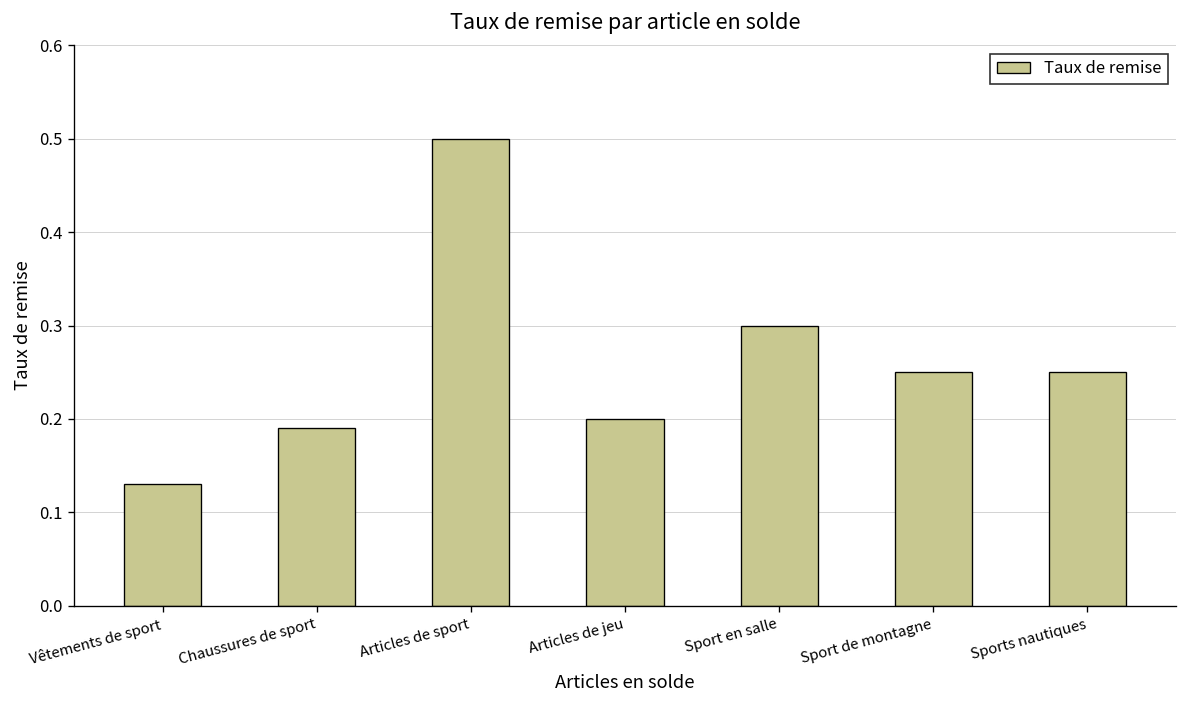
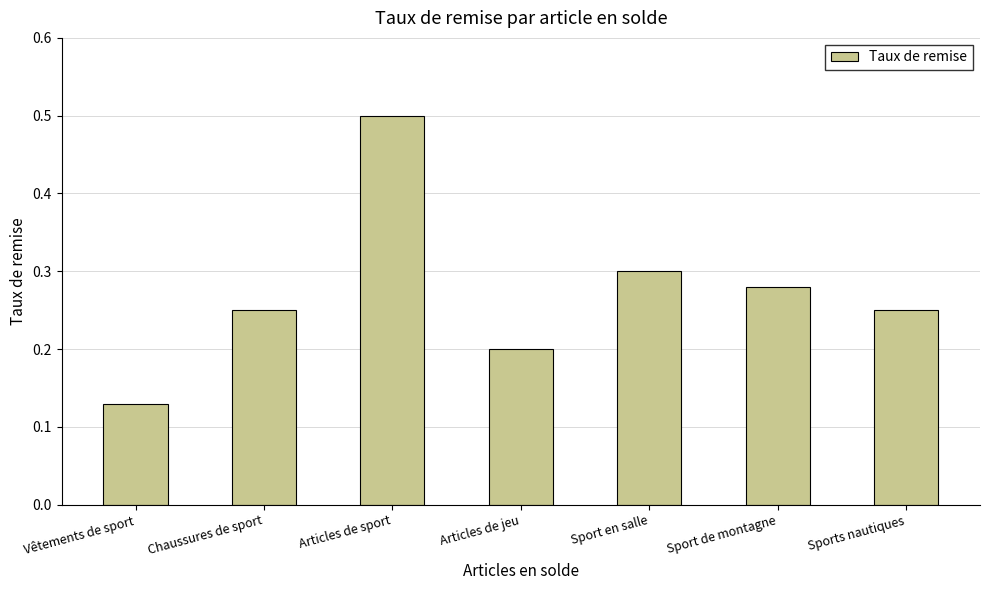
  {
    "Vêtements de sport": 0.13,
-   "Chaussures de sport": 0.19,
+   "Chaussures de sport": 0.25,
    "Articles de sport": 0.50,
    "Articles de jeu": 0.20,
    "Sport en salle": 0.30,
-   "Sport de montagne": 0.25,
+   "Sport de montagne": 0.28,
    "Sports nautiques": 0.25
  }
